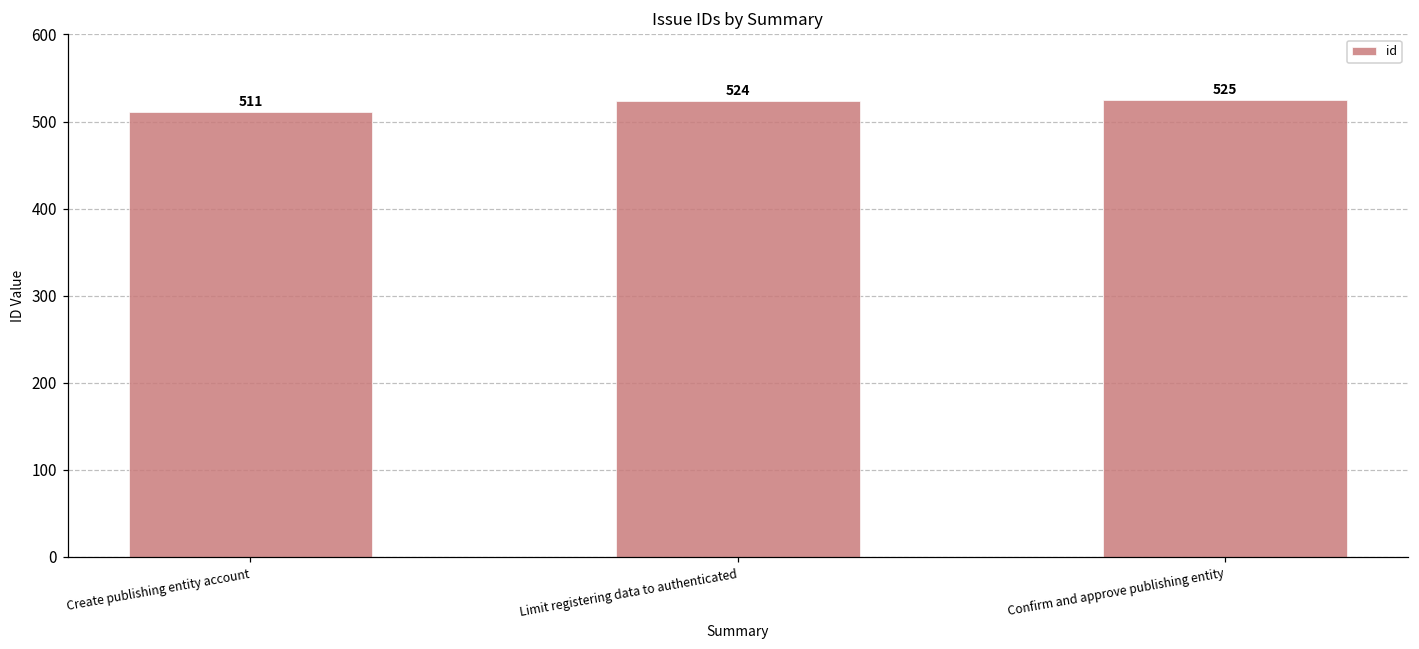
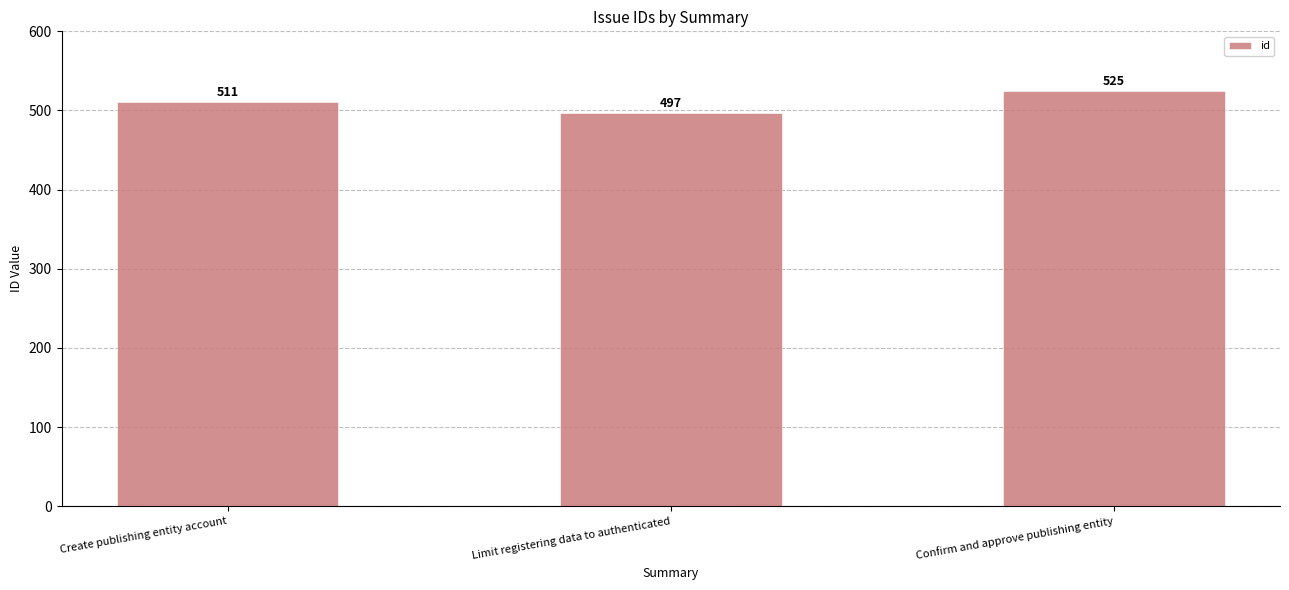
  {
    "Create publishing entity account": 511,
-   "Limit registering data to authenticated": 524,
+   "Limit registering data to authenticated": 497,
    "Confirm and approve publishing entity": 525
  }
